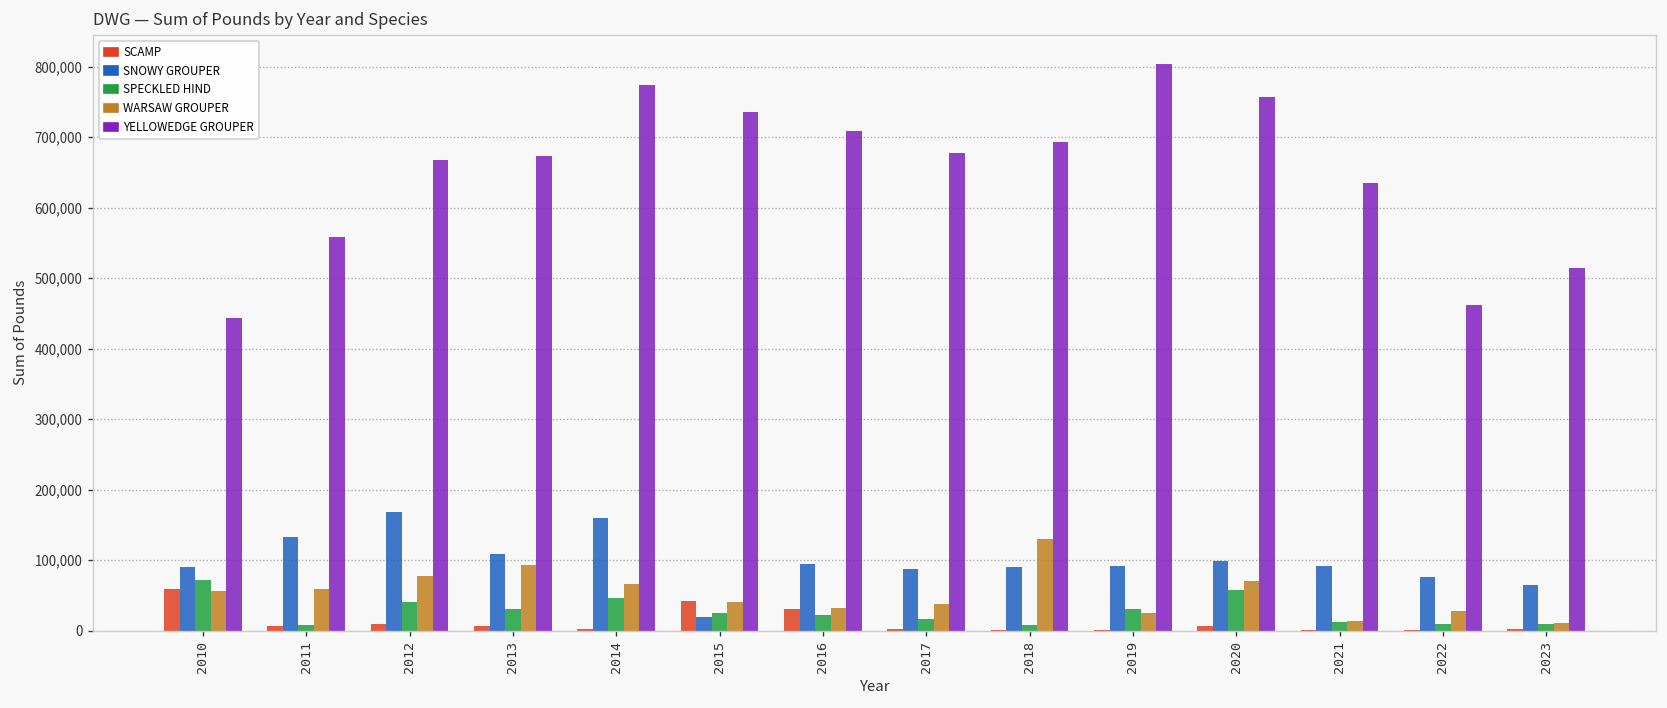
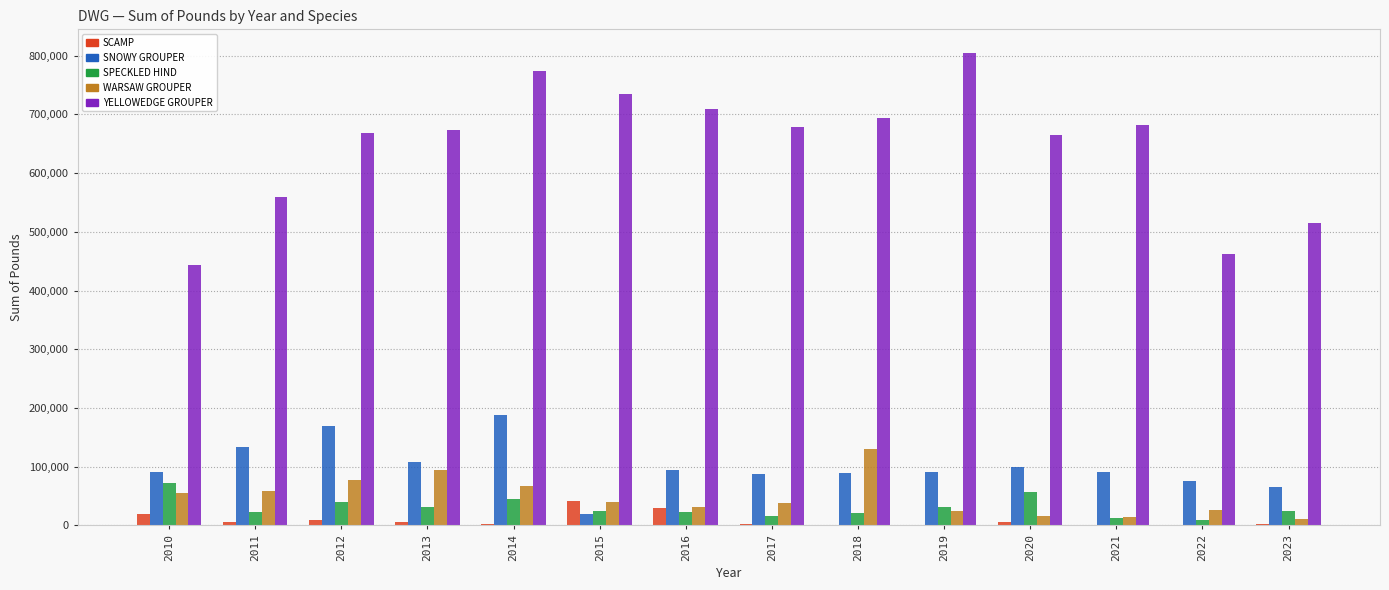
  {
    "SCAMP": {
-     "2010": "60,000",
+     "2010": "20,000",
      "2011": "10,000",
      "2012": "10,000",
      "2013": "10,000",
      "2015": "40,000",
      "2016": "30,000",
      "2020": "10,000"
    },
    "SNOWY GROUPER": {
      "2010": "90,000",
      "2011": "130,000",
      "2012": "170,000",
      "2013": "110,000",
-     "2014": "160,000",
+     "2014": "190,000",
      "2015": "20,000",
      "2016": "90,000",
      "2017": "90,000",
      "2018": "90,000",
      "2019": "90,000",
      "2020": "100,000",
      "2021": "90,000",
      "2022": "80,000",
      "2023": "60,000"
    },
    "SPECKLED HIND": {
      "2010": "70,000",
-     "2011": "10,000",
+     "2011": "20,000",
      "2012": "40,000",
      "2013": "30,000",
      "2014": "50,000",
      "2015": "20,000",
      "2016": "20,000",
      "2017": "20,000",
-     "2018": "10,000",
+     "2018": "20,000",
      "2019": "30,000",
      "2020": "60,000",
      "2021": "10,000",
      "2022": "10,000",
-     "2023": "10,000"
+     "2023": "20,000"
    },
    "WARSAW GROUPER": {
      "2010": "60,000",
      "2011": "60,000",
      "2012": "80,000",
      "2013": "90,000",
      "2014": "70,000",
      "2015": "40,000",
      "2016": "30,000",
      "2017": "40,000",
      "2018": "130,000",
      "2019": "20,000",
-     "2020": "70,000",
+     "2020": "20,000",
      "2021": "10,000",
      "2022": "30,000",
      "2023": "10,000"
    },
    "YELLOWEDGE GROUPER": {
      "2010": "440,000",
      "2011": "560,000",
      "2012": "670,000",
      "2013": "670,000",
      "2014": "770,000",
      "2015": "740,000",
      "2016": "710,000",
      "2017": "680,000",
      "2018": "690,000",
      "2019": "800,000",
-     "2020": "760,000",
-     "2021": "640,000",
+     "2020": "670,000",
+     "2021": "680,000",
      "2022": "460,000",
      "2023": "510,000"
    }
  }
